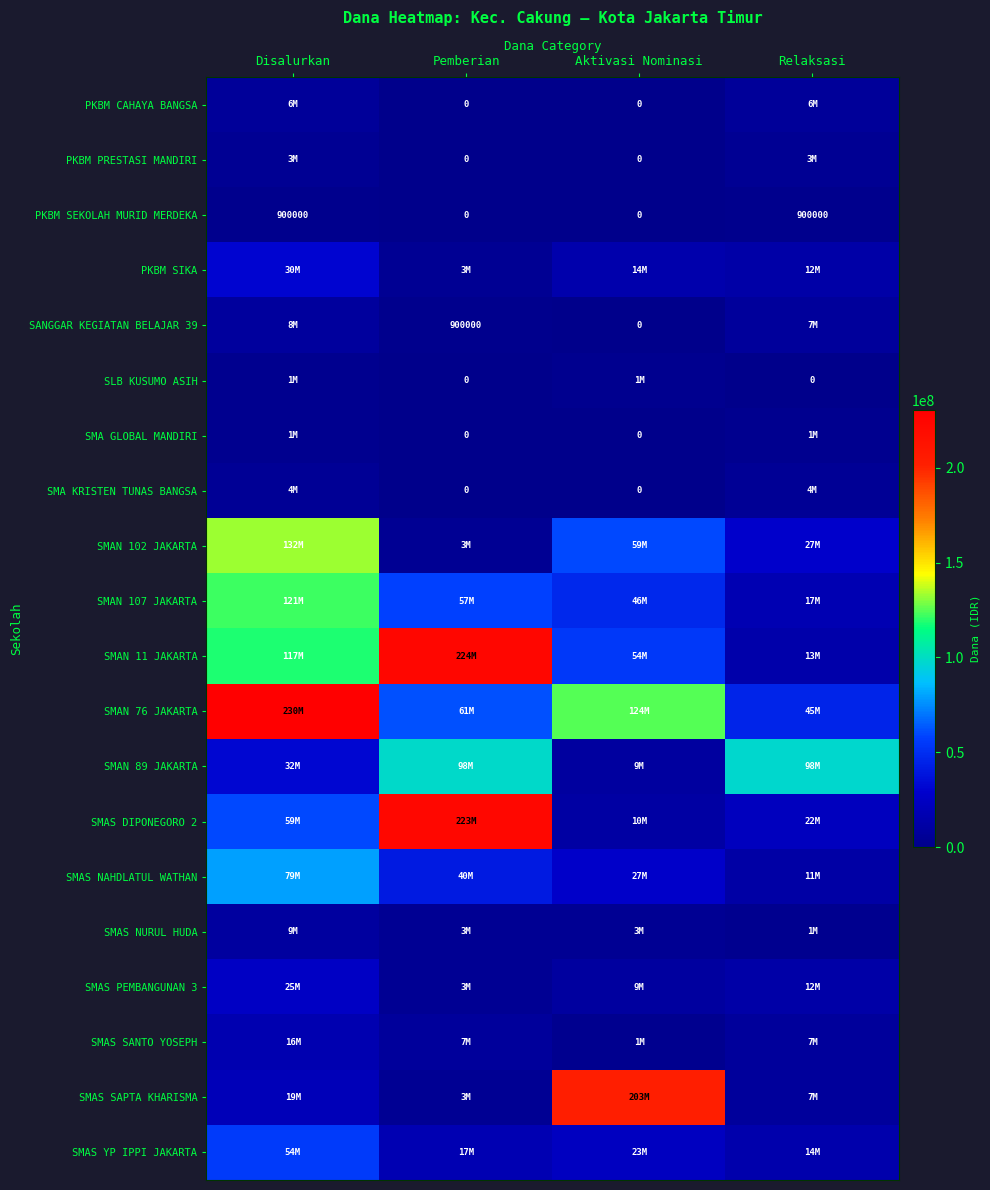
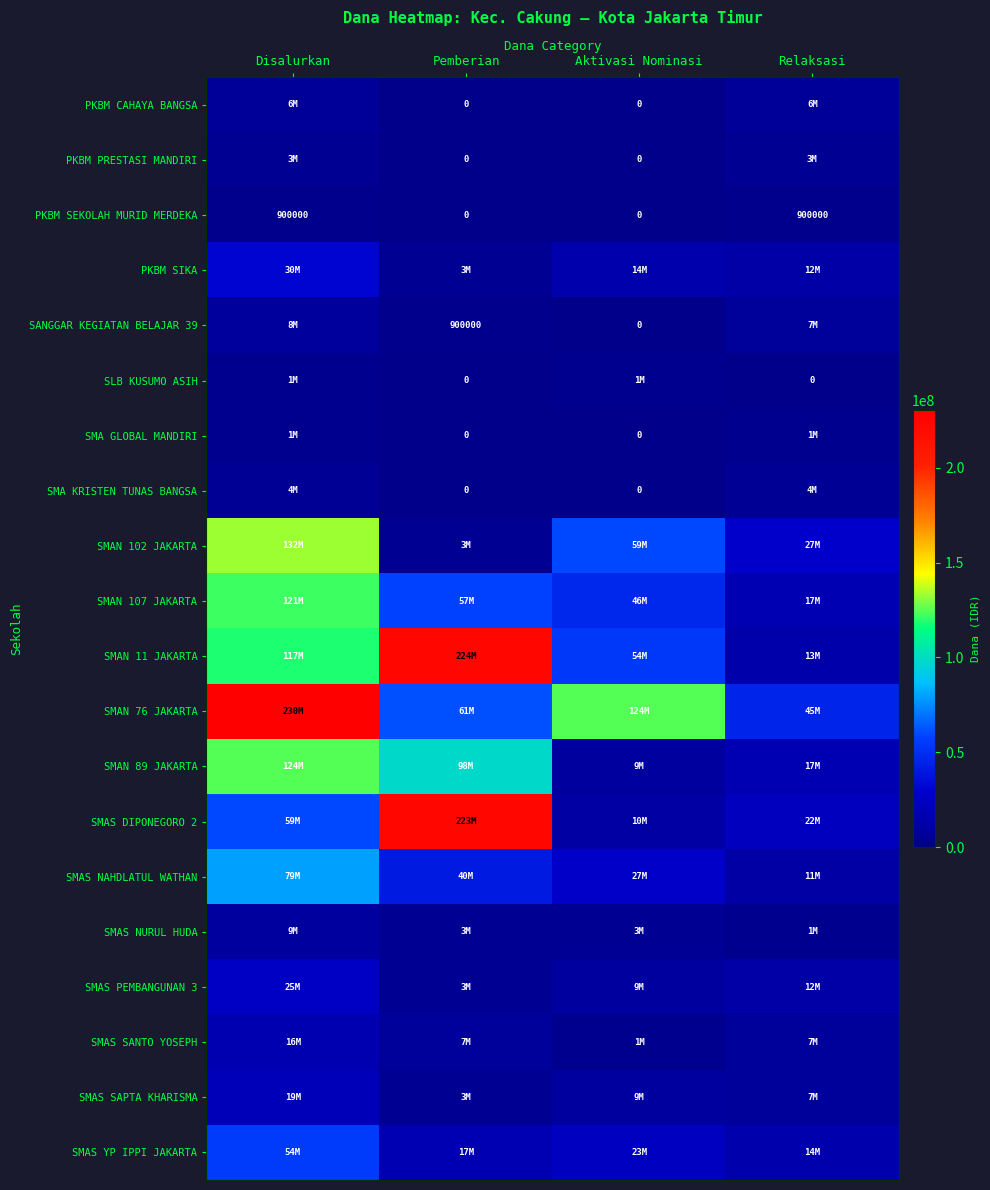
  {
    "PKBM CAHAYA BANGSA": {
      "Disalurkan": "6M",
      "Pemberian": "0",
      "Aktivasi Nominasi": "0",
      "Relaksasi": "6M"
    },
    "PKBM PRESTASI MANDIRI": {
      "Disalurkan": "3M",
      "Pemberian": "0",
      "Aktivasi Nominasi": "0",
      "Relaksasi": "3M"
    },
    "PKBM SEKOLAH MURID MERDEKA": {
      "Disalurkan": "900000",
      "Pemberian": "0",
      "Aktivasi Nominasi": "0",
      "Relaksasi": "900000"
    },
    "PKBM SIKA": {
      "Disalurkan": "30M",
      "Pemberian": "3M",
      "Aktivasi Nominasi": "14M",
      "Relaksasi": "12M"
    },
    "SANGGAR KEGIATAN BELAJAR 39": {
      "Disalurkan": "8M",
      "Pemberian": "900000",
      "Aktivasi Nominasi": "0",
      "Relaksasi": "7M"
    },
    "SLB KUSUMO ASIH": {
      "Disalurkan": "1M",
      "Pemberian": "0",
      "Aktivasi Nominasi": "1M",
      "Relaksasi": "0"
    },
    "SMA GLOBAL MANDIRI": {
      "Disalurkan": "1M",
      "Pemberian": "0",
      "Aktivasi Nominasi": "0",
      "Relaksasi": "1M"
    },
    "SMA KRISTEN TUNAS BANGSA": {
      "Disalurkan": "4M",
      "Pemberian": "0",
      "Aktivasi Nominasi": "0",
      "Relaksasi": "4M"
    },
    "SMAN 102 JAKARTA": {
      "Disalurkan": "132M",
      "Pemberian": "3M",
      "Aktivasi Nominasi": "59M",
      "Relaksasi": "27M"
    },
    "SMAN 107 JAKARTA": {
      "Disalurkan": "121M",
      "Pemberian": "57M",
      "Aktivasi Nominasi": "46M",
      "Relaksasi": "17M"
    },
    "SMAN 11 JAKARTA": {
      "Disalurkan": "117M",
      "Pemberian": "224M",
      "Aktivasi Nominasi": "54M",
      "Relaksasi": "13M"
    },
    "SMAN 76 JAKARTA": {
      "Disalurkan": "230M",
      "Pemberian": "61M",
      "Aktivasi Nominasi": "124M",
      "Relaksasi": "45M"
    },
    "SMAN 89 JAKARTA": {
-     "Disalurkan": "32M",
+     "Disalurkan": "124M",
      "Pemberian": "98M",
      "Aktivasi Nominasi": "9M",
-     "Relaksasi": "98M"
+     "Relaksasi": "17M"
    },
    "SMAS DIPONEGORO 2": {
      "Disalurkan": "59M",
      "Pemberian": "223M",
      "Aktivasi Nominasi": "10M",
      "Relaksasi": "22M"
    },
    "SMAS NAHDLATUL WATHAN": {
      "Disalurkan": "79M",
      "Pemberian": "40M",
      "Aktivasi Nominasi": "27M",
      "Relaksasi": "11M"
    },
    "SMAS NURUL HUDA": {
      "Disalurkan": "9M",
      "Pemberian": "3M",
      "Aktivasi Nominasi": "3M",
      "Relaksasi": "1M"
    },
    "SMAS PEMBANGUNAN 3": {
      "Disalurkan": "25M",
      "Pemberian": "3M",
      "Aktivasi Nominasi": "9M",
      "Relaksasi": "12M"
    },
    "SMAS SANTO YOSEPH": {
      "Disalurkan": "16M",
      "Pemberian": "7M",
      "Aktivasi Nominasi": "1M",
      "Relaksasi": "7M"
    },
    "SMAS SAPTA KHARISMA": {
      "Disalurkan": "19M",
      "Pemberian": "3M",
-     "Aktivasi Nominasi": "203M",
+     "Aktivasi Nominasi": "9M",
      "Relaksasi": "7M"
    },
    "SMAS YP IPPI JAKARTA": {
      "Disalurkan": "54M",
      "Pemberian": "17M",
      "Aktivasi Nominasi": "23M",
      "Relaksasi": "14M"
    }
  }
